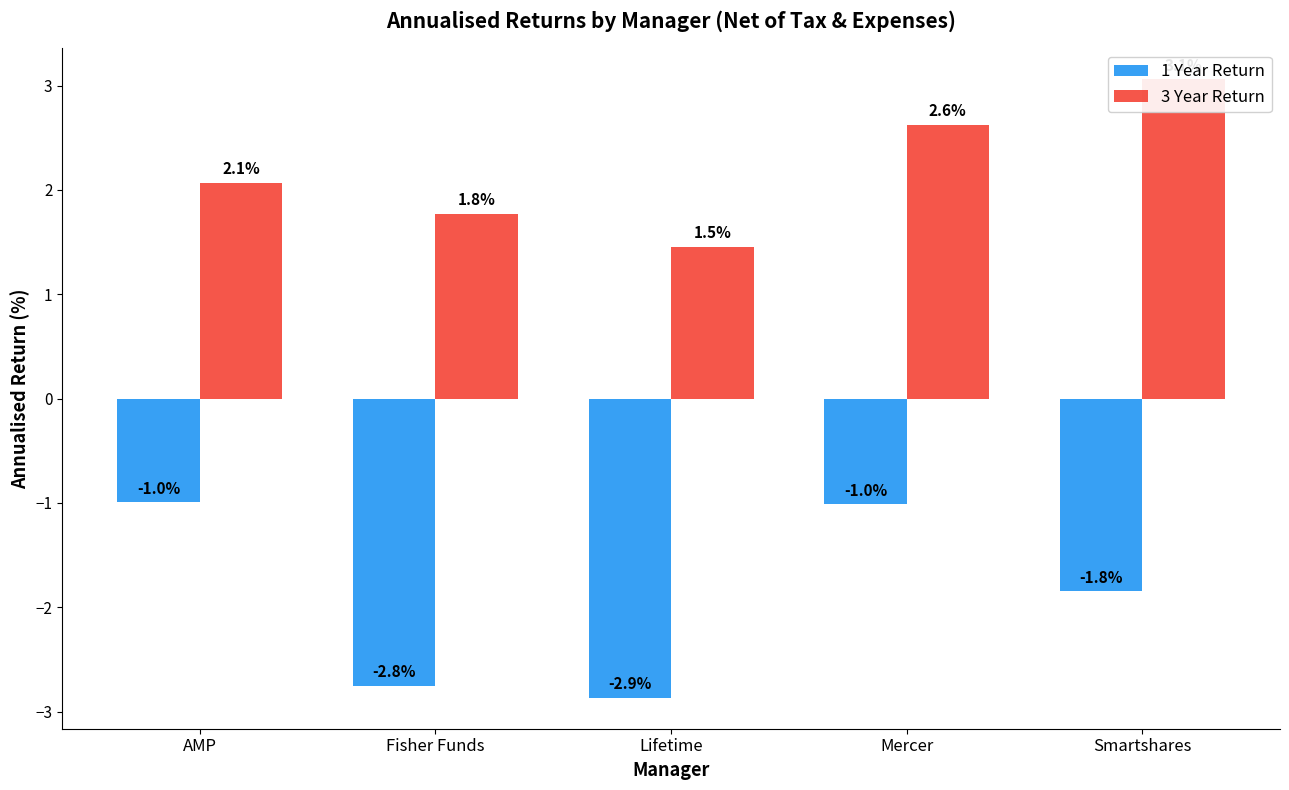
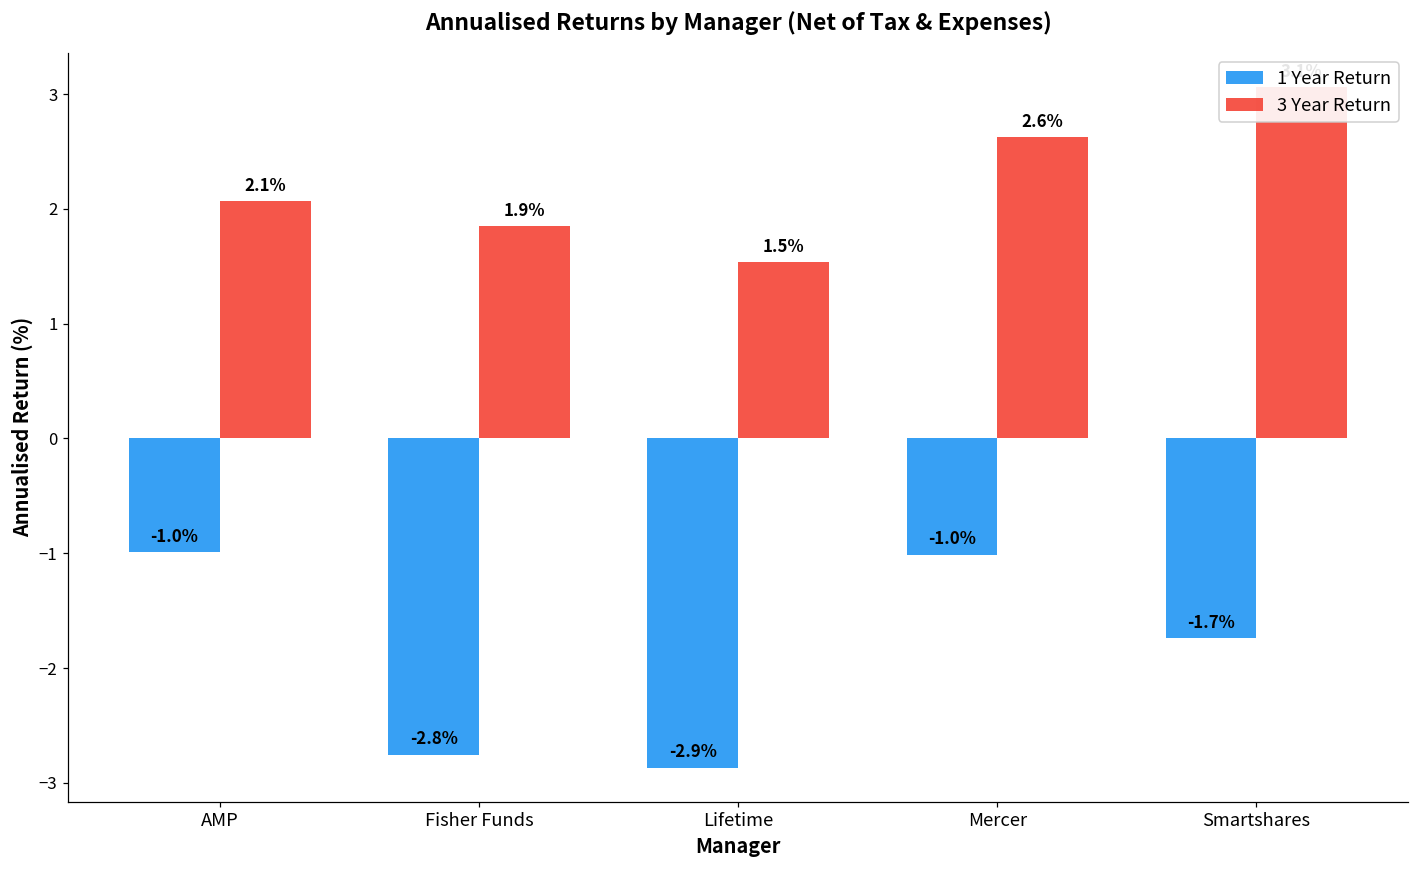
  {
    "1 Year Return": {
      "AMP": "-1.0%",
      "Fisher Funds": "-2.8%",
      "Lifetime": "-2.9%",
      "Mercer": "-1.0%",
-     "Smartshares": "-1.8%"
+     "Smartshares": "-1.7%"
    },
    "3 Year Return": {
      "AMP": "2.1%",
-     "Fisher Funds": "1.8%",
-     "Lifetime": "1.46",
+     "Fisher Funds": "1.9%",
+     "Lifetime": "1.54",
      "Mercer": "2.6%"
    }
  }
